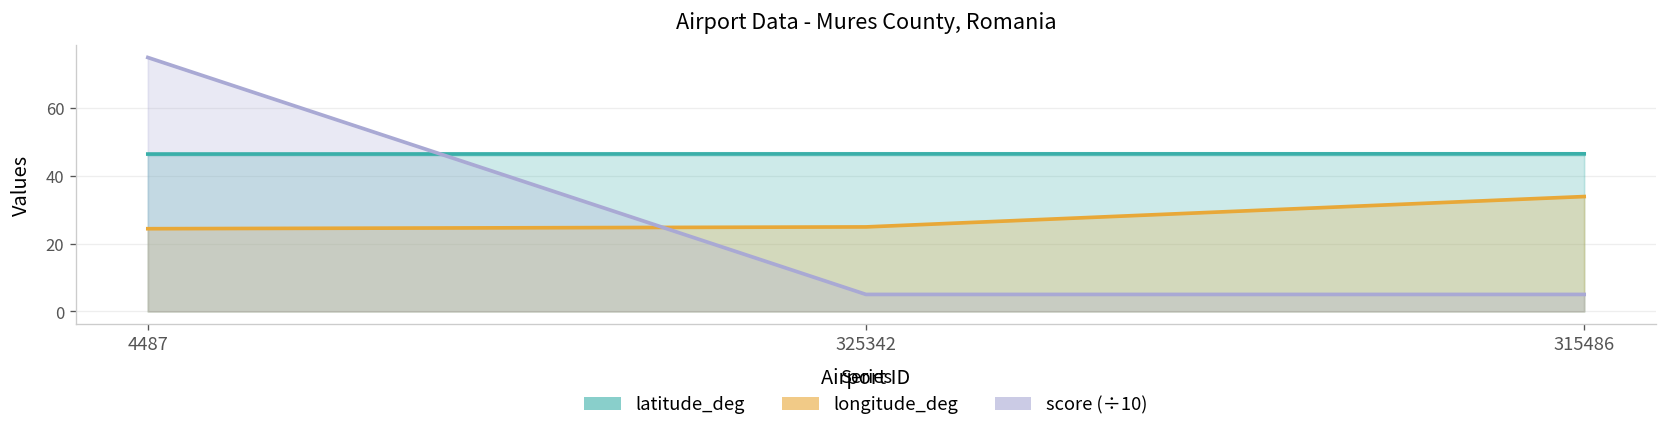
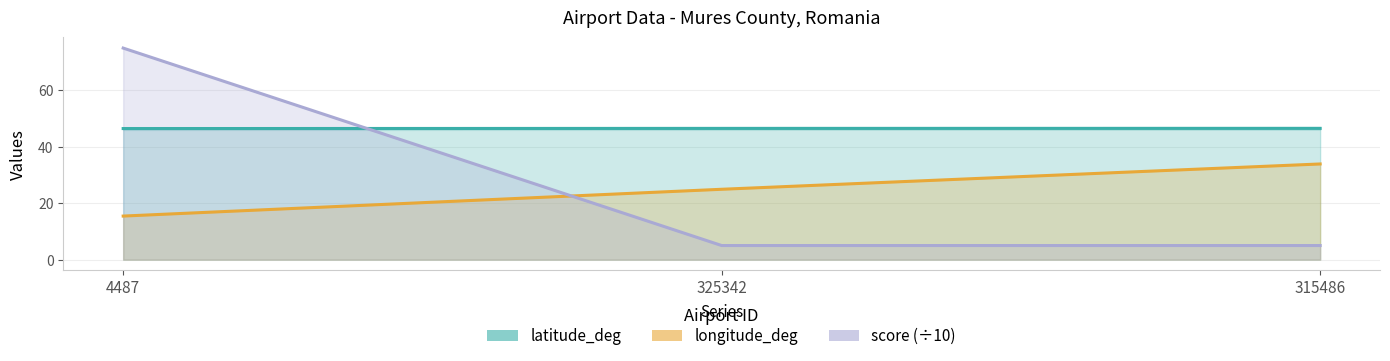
  {
    "longitude_deg": {
-     "4487": 24,
+     "4487": 15,
      "325342": 25,
      "315486": 34
    }
  }
